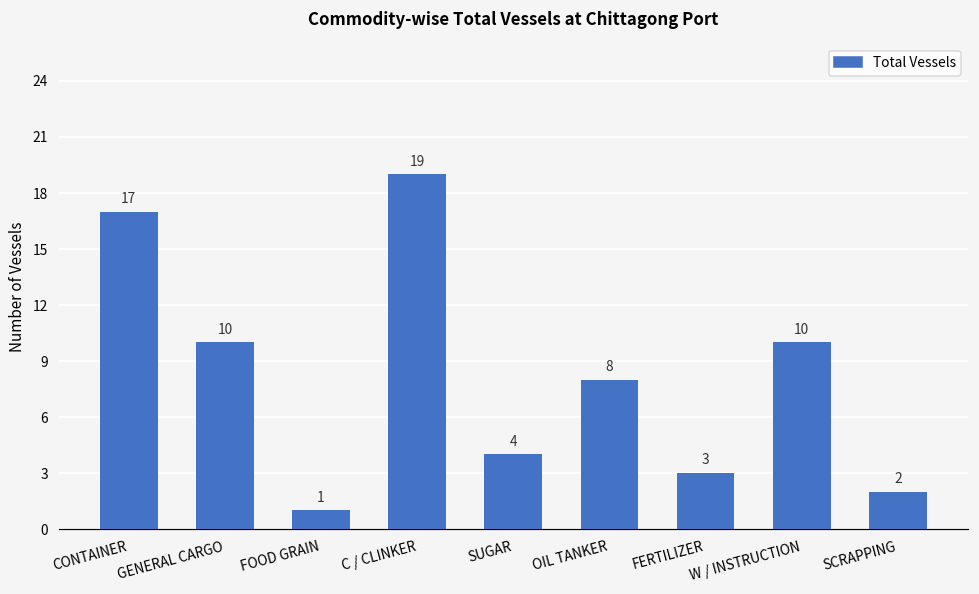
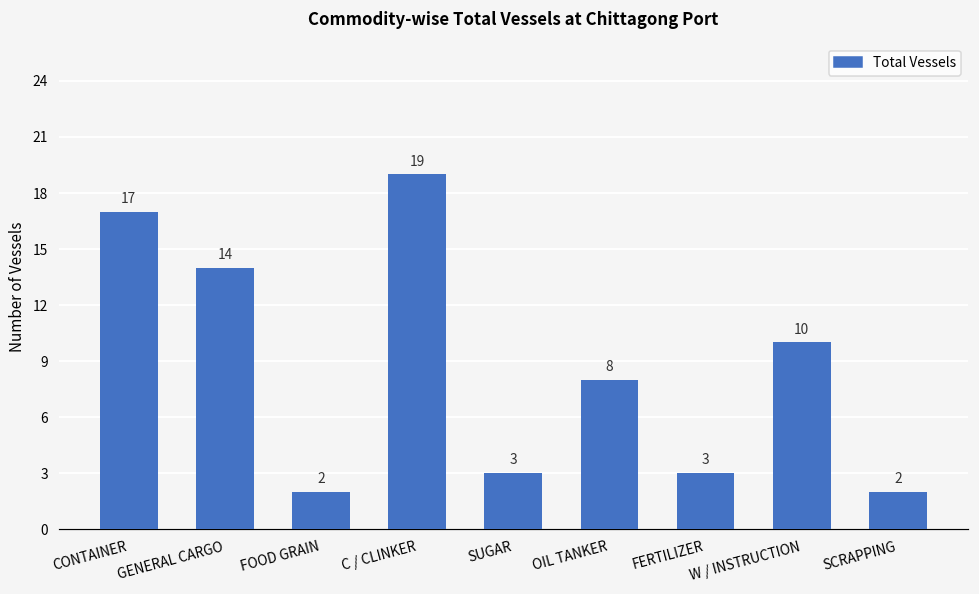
  {
    "CONTAINER": 17,
-   "GENERAL CARGO": 10,
-   "FOOD GRAIN": 1,
+   "GENERAL CARGO": 14,
+   "FOOD GRAIN": 2,
    "C / CLINKER": 19,
-   "SUGAR": 4,
+   "SUGAR": 3,
    "OIL TANKER": 8,
    "FERTILIZER": 3,
    "W / INSTRUCTION": 10,
    "SCRAPPING": 2
  }
